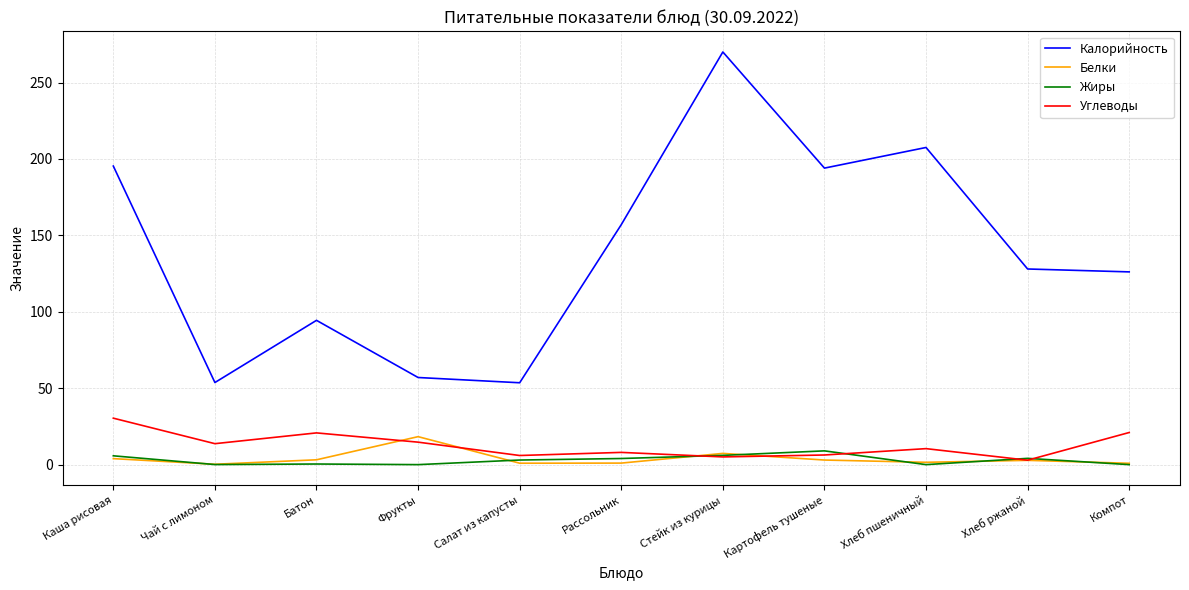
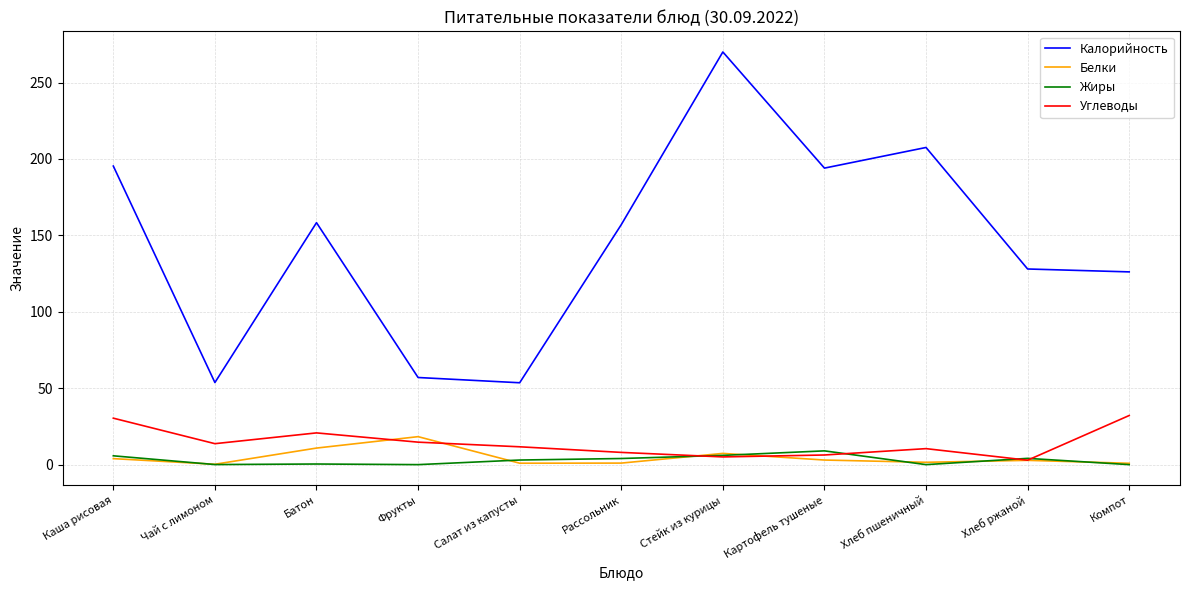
  {
    "Калорийность": {
      "Каша рисовая": 195,
      "Чай с лимоном": 54,
-     "Батон": 94,
+     "Батон": 158,
      "Фрукты": 57,
      "Салат из капусты": 54,
      "Рассольник": 157,
      "Стейк из курицы": 270,
      "Картофель тушеные": 194,
      "Хлеб пшеничный": 208,
      "Хлеб ржаной": 128,
      "Компот": 126
    },
    "Белки": {
      "Каша рисовая": 4,
-     "Батон": 3,
+     "Батон": 11,
      "Фрукты": 18,
      "Салат из капусты": 1,
      "Рассольник": 1,
      "Картофель тушеные": 3
    },
    "Жиры": {
      "Каша рисовая": 6,
      "Батон": 0,
      "Фрукты": 0,
      "Салат из капусты": 3,
      "Рассольник": 4,
      "Картофель тушеные": 9
    },
    "Углеводы": {
      "Каша рисовая": 30,
      "Чай с лимоном": 14,
      "Батон": 21,
      "Фрукты": 15,
-     "Салат из капусты": 6,
+     "Салат из капусты": 12,
      "Рассольник": 8,
      "Картофель тушеные": 6,
      "Хлеб пшеничный": 10,
-     "Компот": 21
+     "Компот": 32
    }
  }
